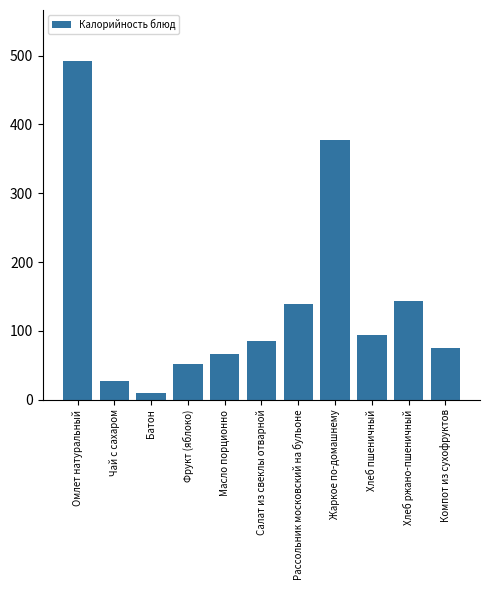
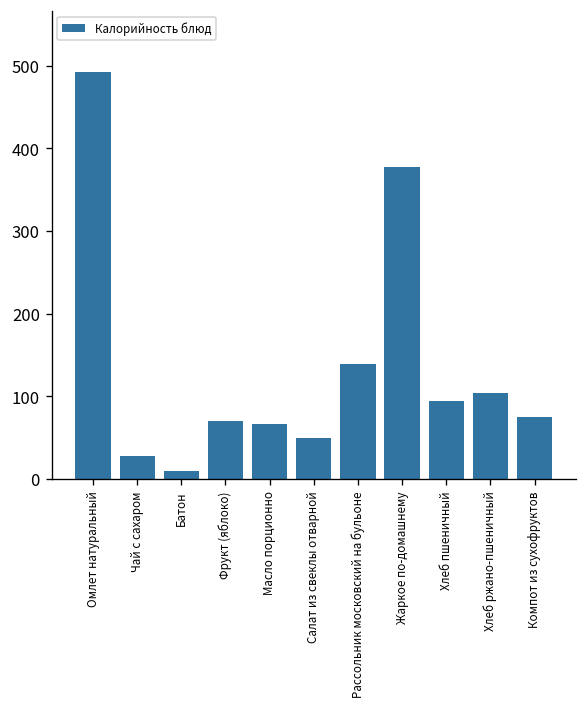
  {
    "Омлет натуральный": 490,
    "Чай с сахаром": 30,
    "Батон": 10,
-   "Фрукт (яблоко)": 50,
+   "Фрукт (яблоко)": 70,
    "Масло порционно": 70,
-   "Салат из свеклы отварной": 90,
+   "Салат из свеклы отварной": 50,
    "Рассольник московский на бульоне": 140,
    "Жаркое по-домашнему": 380,
    "Хлеб пшеничный": 90,
-   "Хлеб ржано-пшеничный": 140,
+   "Хлеб ржано-пшеничный": 100,
    "Компот из сухофруктов": 70
  }
